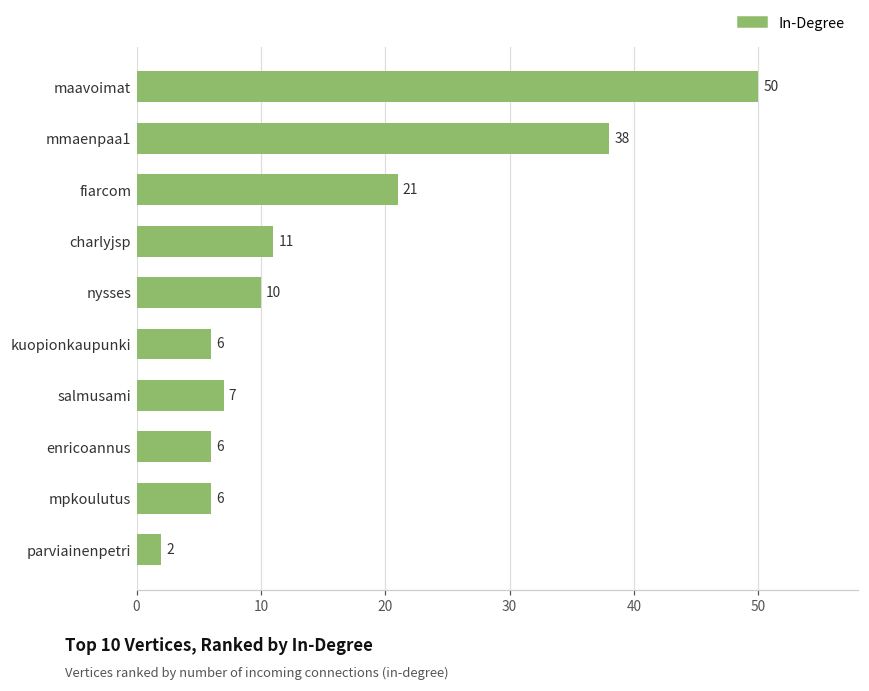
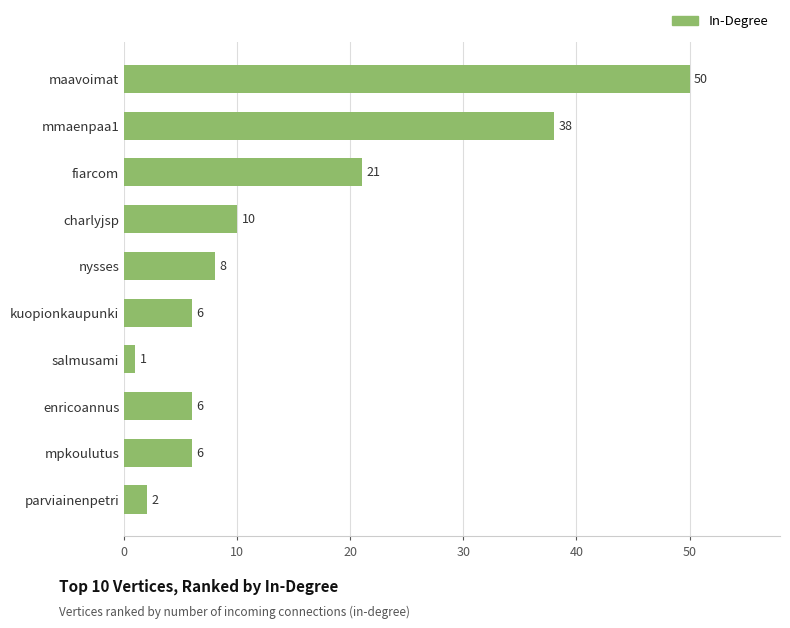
  {
    "maavoimat": 50,
    "mmaenpaa1": 38,
    "fiarcom": 21,
-   "charlyjsp": 11,
-   "nysses": 10,
+   "charlyjsp": 10,
+   "nysses": 8,
    "kuopionkaupunki": 6,
-   "salmusami": 7,
+   "salmusami": 1,
    "enricoannus": 6,
    "mpkoulutus": 6,
    "parviainenpetri": 2
  }
